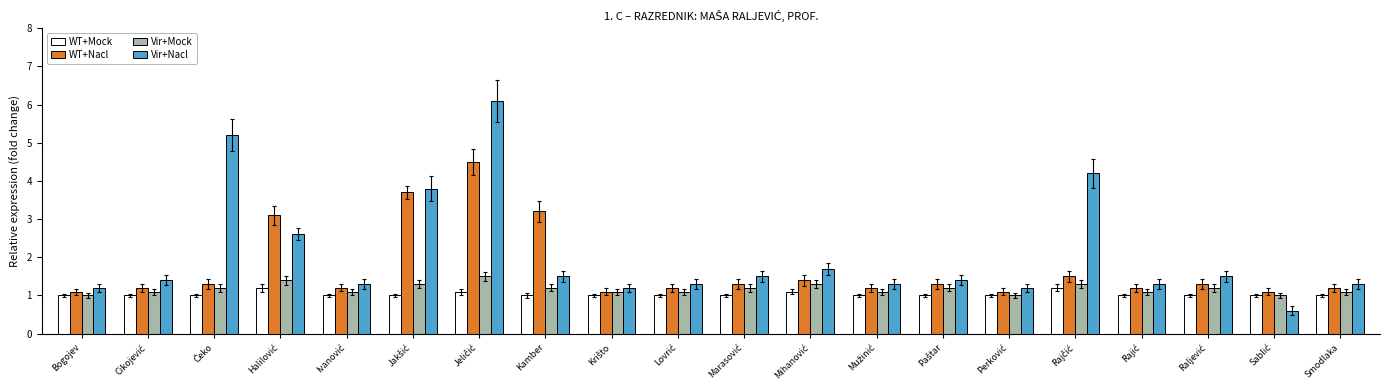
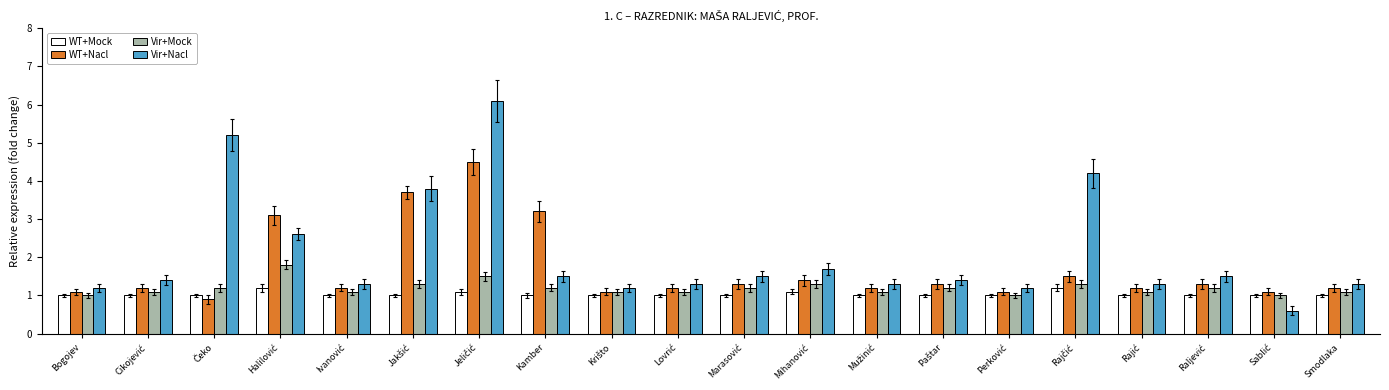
  {
    "WT+Mock": {
      "Bogojev": 1.0,
      "Cikojević": 1.0,
      "Čeko": 1.0,
      "Halilović": 1.2,
      "Ivanović": 1.0,
      "Jakšić": 1.0,
      "Jeličić": 1.1,
      "Kamber": 1.0,
      "Krišto": 1.0,
      "Lovrić": 1.0,
      "Marasović": 1.0,
      "Mihanović": 1.1,
      "Mužinić": 1.0,
      "Paštar": 1.0,
      "Perković": 1.0,
      "Rajčić": 1.2,
      "Rajić": 1.0,
      "Raljević": 1.0,
      "Sablić": 1.0,
      "Smodlaka": 1.0
    },
    "WT+Nacl": {
      "Bogojev": 1.1,
      "Cikojević": 1.2,
-     "Čeko": 1.3,
+     "Čeko": 0.9,
      "Halilović": 3.1,
      "Ivanović": 1.2,
      "Jakšić": 3.7,
      "Jeličić": 4.5,
      "Kamber": 3.2,
      "Krišto": 1.1,
      "Lovrić": 1.2,
      "Marasović": 1.3,
      "Mihanović": 1.4,
      "Mužinić": 1.2,
      "Paštar": 1.3,
      "Perković": 1.1,
      "Rajčić": 1.5,
      "Rajić": 1.2,
      "Raljević": 1.3,
      "Sablić": 1.1,
      "Smodlaka": 1.2
    },
    "Vir+Mock": {
      "Bogojev": 1.0,
      "Cikojević": 1.1,
      "Čeko": 1.2,
-     "Halilović": 1.4,
+     "Halilović": 1.8,
      "Ivanović": 1.1,
      "Jakšić": 1.3,
      "Jeličić": 1.5,
      "Kamber": 1.2,
      "Krišto": 1.1,
      "Lovrić": 1.1,
      "Marasović": 1.2,
      "Mihanović": 1.3,
      "Mužinić": 1.1,
      "Paštar": 1.2,
      "Perković": 1.0,
      "Rajčić": 1.3,
      "Rajić": 1.1,
      "Raljević": 1.2,
      "Sablić": 1.0,
      "Smodlaka": 1.1
    },
    "Vir+Nacl": {
      "Bogojev": 1.2,
      "Cikojević": 1.4,
      "Čeko": 5.2,
      "Halilović": 2.6,
      "Ivanović": 1.3,
      "Jakšić": 3.8,
      "Jeličić": 6.1,
      "Kamber": 1.5,
      "Krišto": 1.2,
      "Lovrić": 1.3,
      "Marasović": 1.5,
      "Mihanović": 1.7,
      "Mužinić": 1.3,
      "Paštar": 1.4,
      "Perković": 1.2,
      "Rajčić": 4.2,
      "Rajić": 1.3,
      "Raljević": 1.5,
      "Sablić": 0.6,
      "Smodlaka": 1.3
    }
  }
